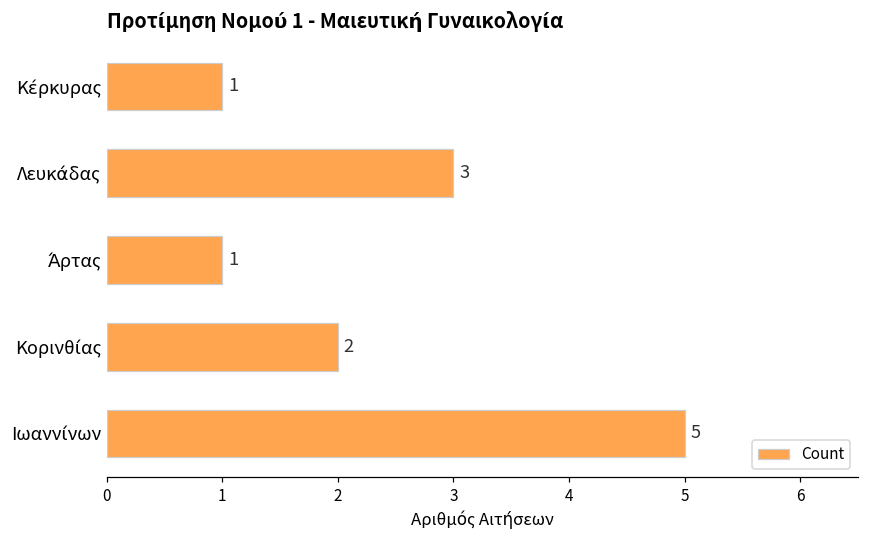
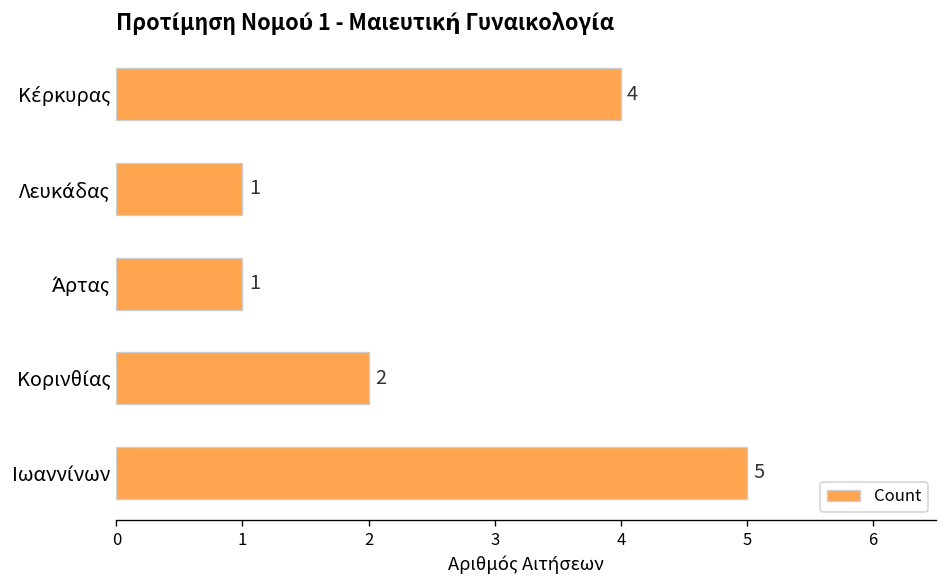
  {
-   "Κέρκυρας": 1,
-   "Λευκάδας": 3,
+   "Κέρκυρας": 4,
+   "Λευκάδας": 1,
    "Άρτας": 1,
    "Κορινθίας": 2,
    "Ιωαννίνων": 5
  }
